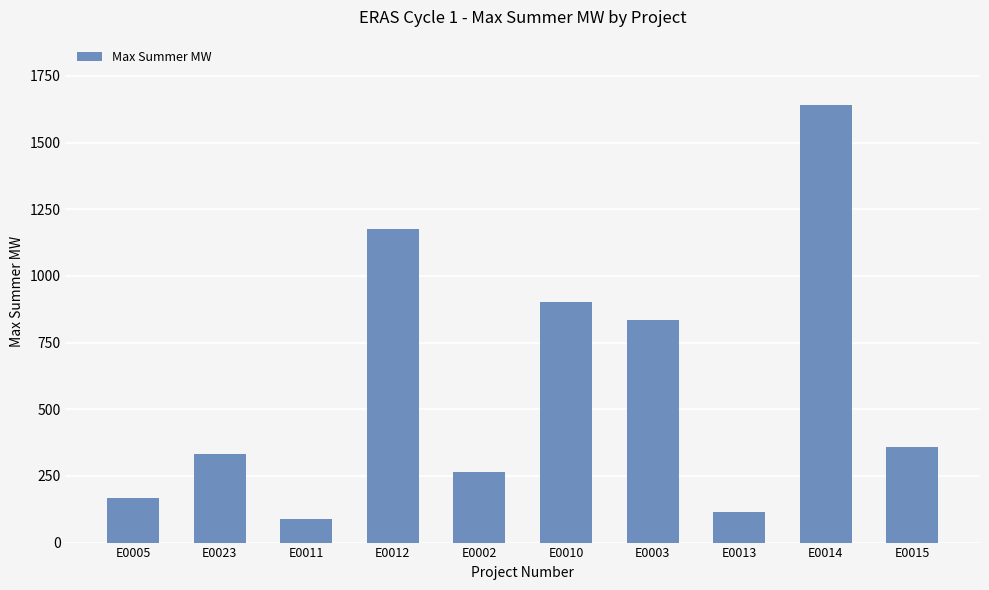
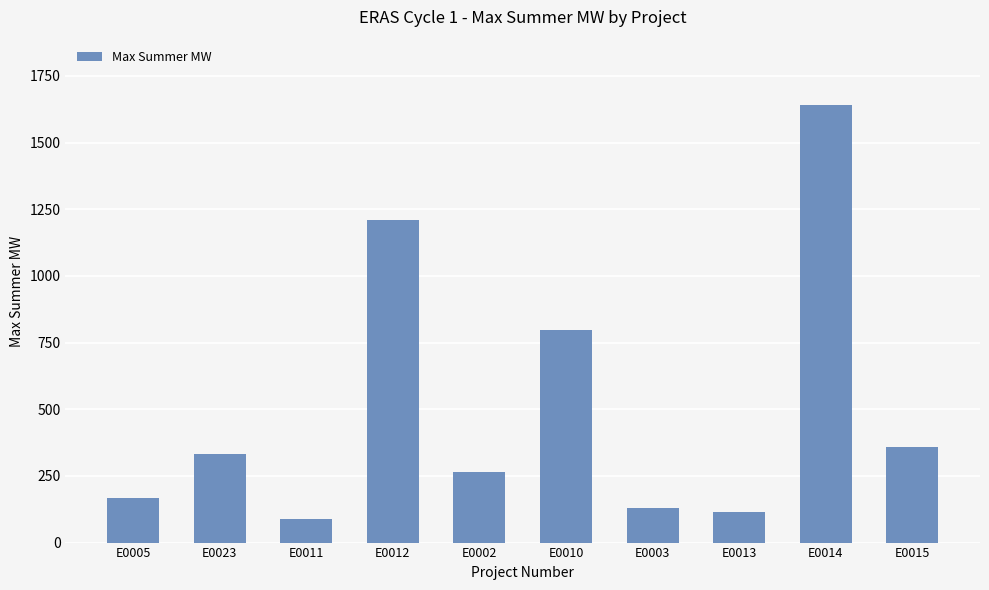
  {
    "E0005": 170,
    "E0023": 330,
    "E0011": 90,
-   "E0012": 1180,
+   "E0012": 1210,
    "E0002": 270,
-   "E0010": 900,
-   "E0003": 830,
+   "E0010": 800,
+   "E0003": 130,
    "E0013": 120,
    "E0014": 1640,
    "E0015": 360
  }
